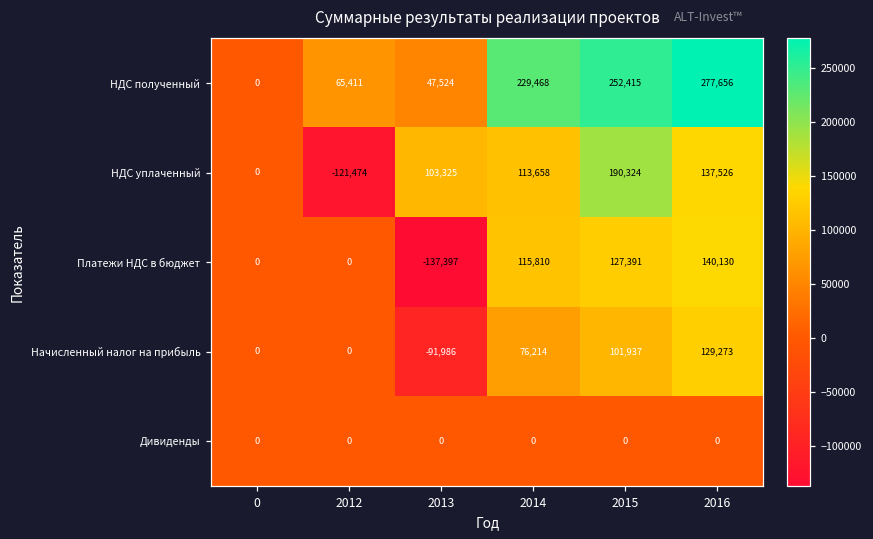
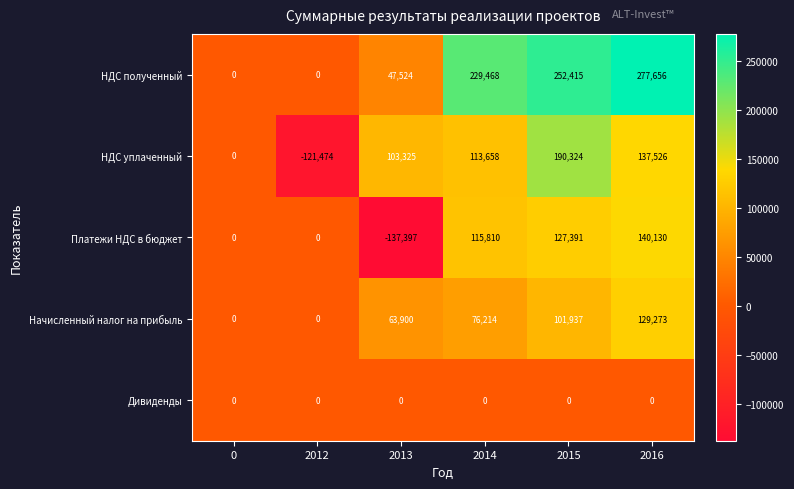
  {
    "НДС полученный": {
      "0": "0",
-     "2012": "65,411",
+     "2012": "0",
      "2013": "47,524",
      "2014": "229,468",
      "2015": "252,415",
      "2016": "277,656"
    },
    "НДС уплаченный": {
      "0": "0",
      "2012": "-121,474",
      "2013": "103,325",
      "2014": "113,658",
      "2015": "190,324",
      "2016": "137,526"
    },
    "Платежи НДС в бюджет": {
      "0": "0",
      "2012": "0",
      "2013": "-137,397",
      "2014": "115,810",
      "2015": "127,391",
      "2016": "140,130"
    },
    "Начисленный налог на прибыль": {
      "0": "0",
      "2012": "0",
-     "2013": "-91,986",
+     "2013": "63,900",
      "2014": "76,214",
      "2015": "101,937",
      "2016": "129,273"
    },
    "Дивиденды": {
      "0": "0",
      "2012": "0",
      "2013": "0",
      "2014": "0",
      "2015": "0",
      "2016": "0"
    }
  }
